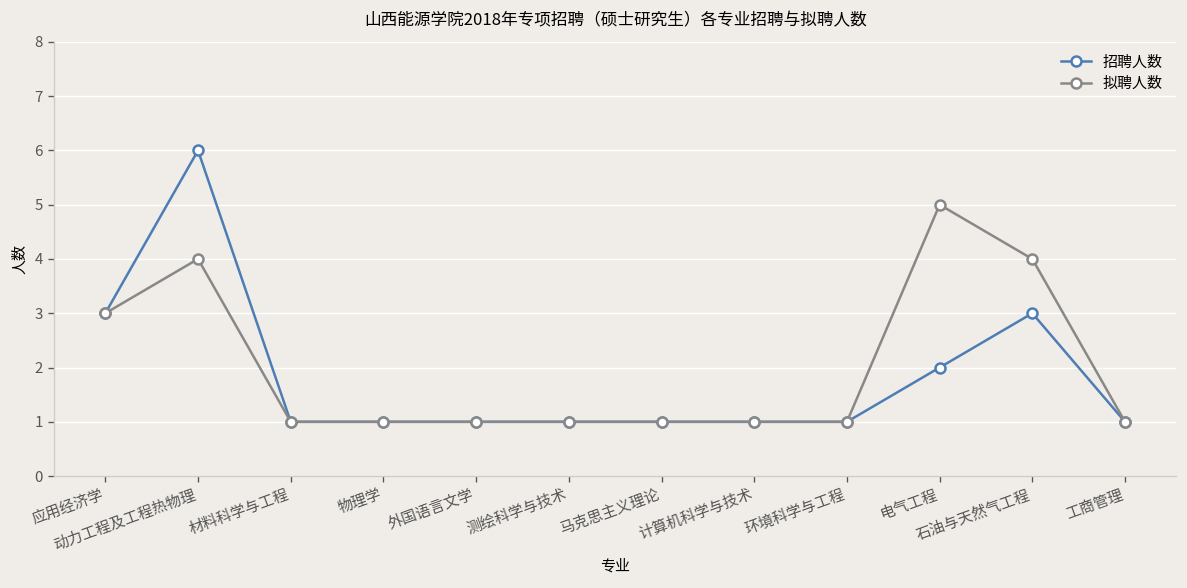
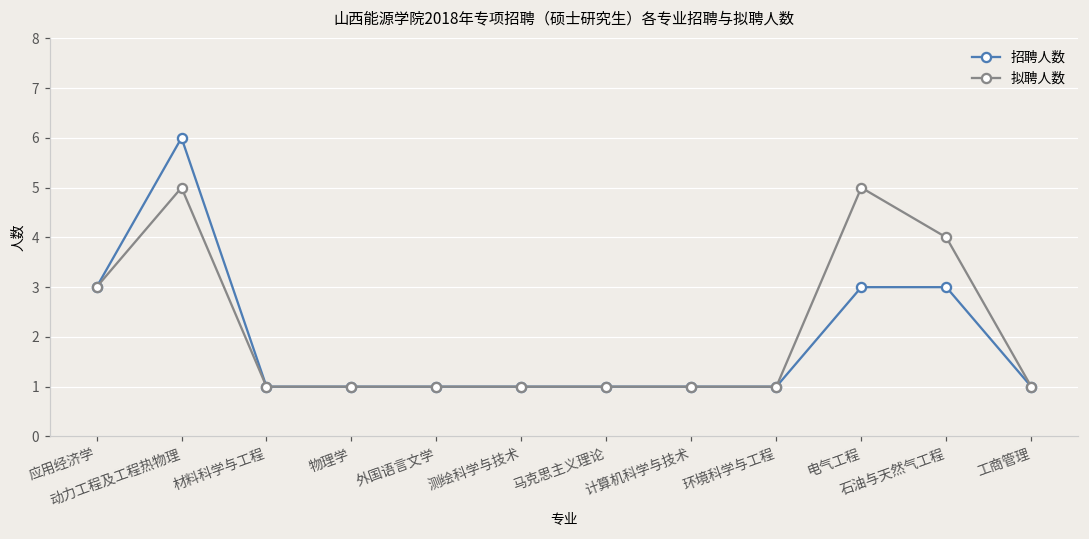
  {
    "招聘人数": {
      "动力工程及工程热物理": 6,
-     "电气工程": 2,
+     "电气工程": 3,
      "石油与天然气工程": 3
    },
    "拟聘人数": {
-     "动力工程及工程热物理": 4,
+     "动力工程及工程热物理": 5,
      "电气工程": 5,
      "石油与天然气工程": 4
    }
  }
